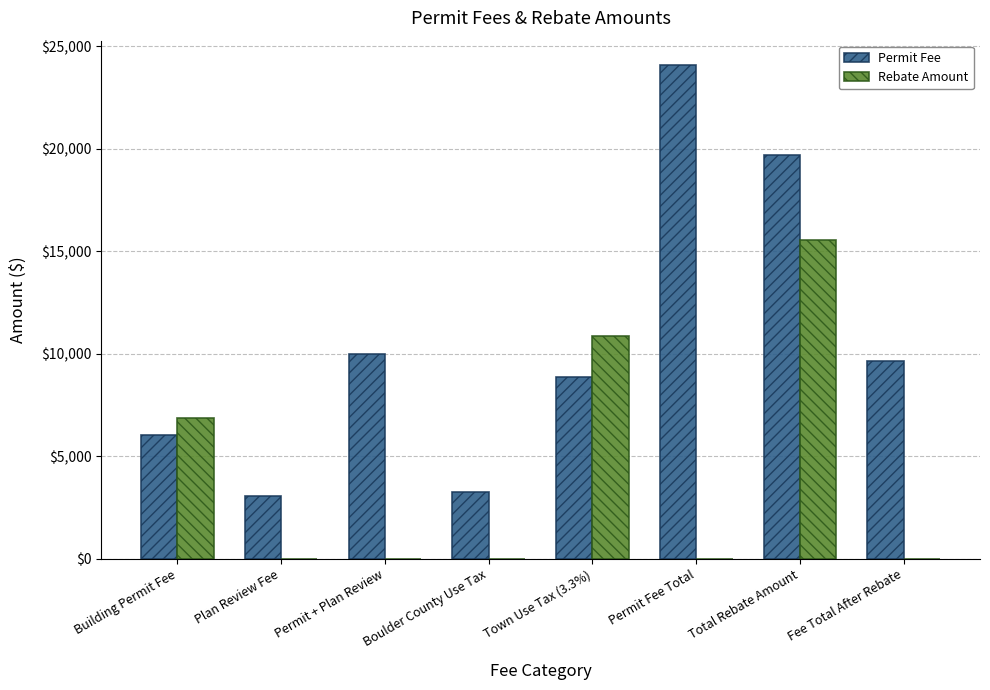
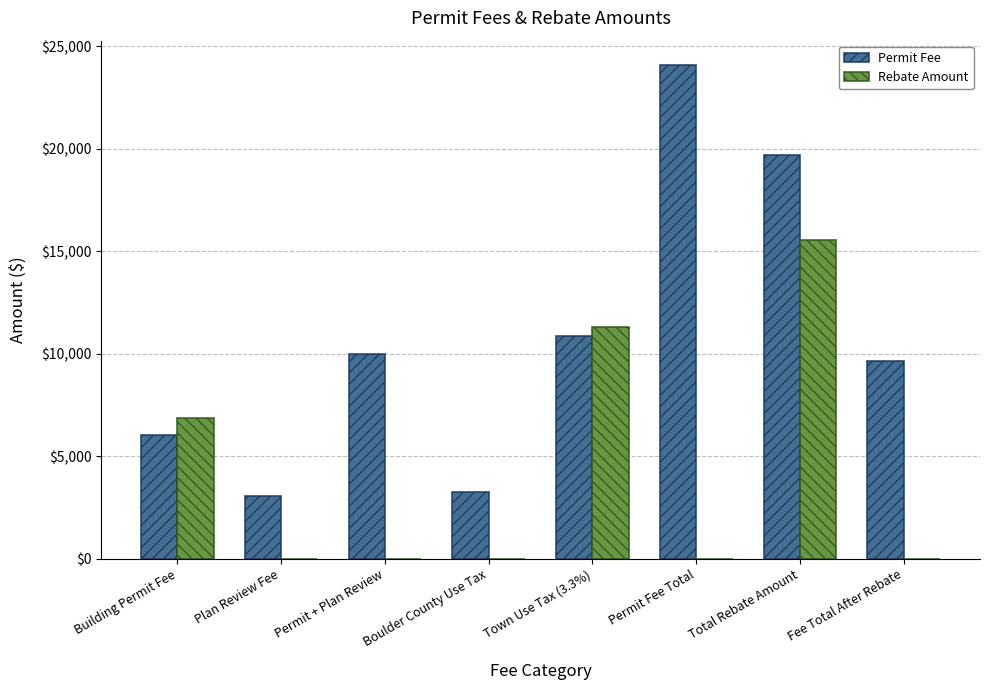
  {
    "Permit Fee": {
      "Building Permit Fee": "$6,000",
      "Plan Review Fee": "$3,100",
      "Permit + Plan Review": "$10,000",
      "Boulder County Use Tax": "$3,200",
-     "Town Use Tax (3.3%)": "$8,900",
+     "Town Use Tax (3.3%)": "$10,900",
      "Permit Fee Total": "$24,100",
      "Total Rebate Amount": "$19,700",
      "Fee Total After Rebate": "$9,600"
    },
    "Rebate Amount": {
      "Building Permit Fee": "$6,800",
      "Plan Review Fee": "$0",
      "Permit + Plan Review": "$0",
      "Boulder County Use Tax": "$0",
-     "Town Use Tax (3.3%)": "$10,900",
+     "Town Use Tax (3.3%)": "$11,300",
      "Permit Fee Total": "$0",
      "Total Rebate Amount": "$15,500",
      "Fee Total After Rebate": "$0"
    }
  }
